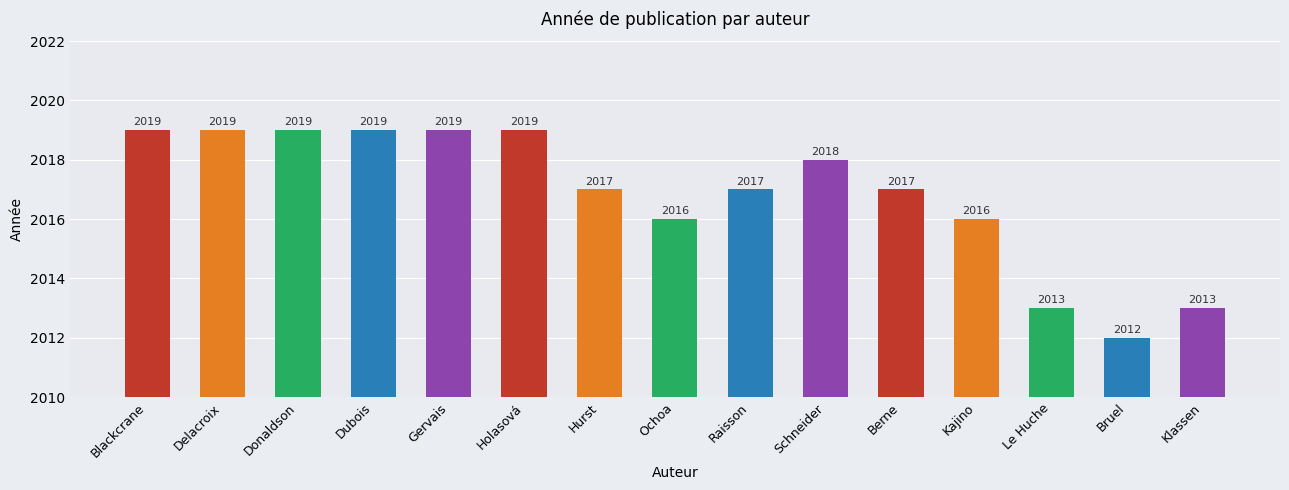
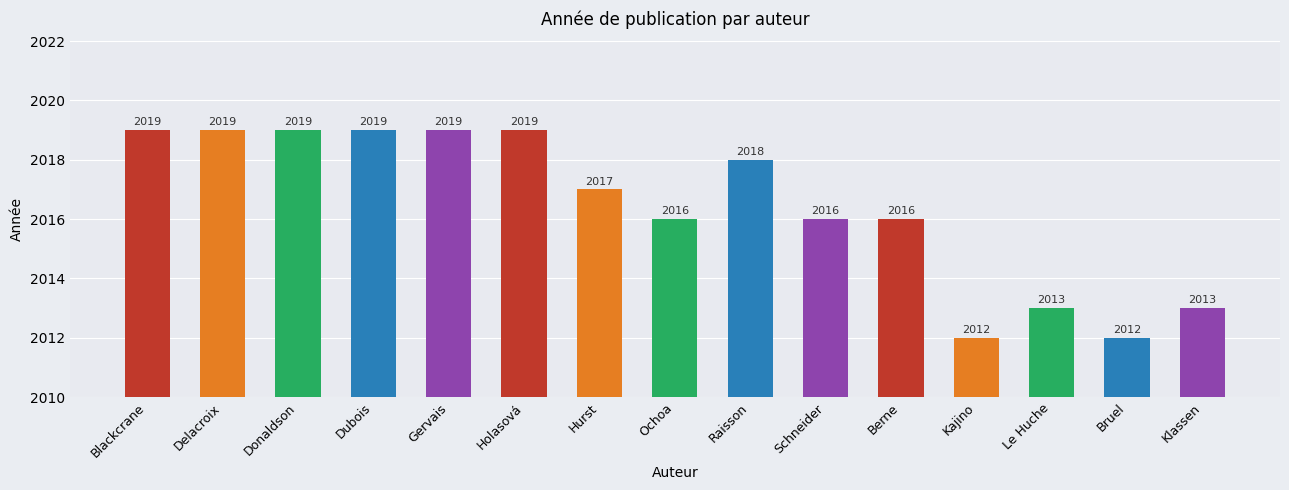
  {
    "Blackcrane": 2019,
    "Delacroix": 2019,
    "Donaldson": 2019,
    "Dubois": 2019,
    "Gervais": 2019,
    "Holasová": 2019,
    "Hurst": 2017,
    "Ochoa": 2016,
-   "Raisson": 2017,
-   "Schneider": 2018,
-   "Berne": 2017,
-   "Kajino": 2016,
+   "Raisson": 2018,
+   "Schneider": 2016,
+   "Berne": 2016,
+   "Kajino": 2012,
    "Le Huche": 2013,
    "Bruel": 2012,
    "Klassen": 2013
  }
